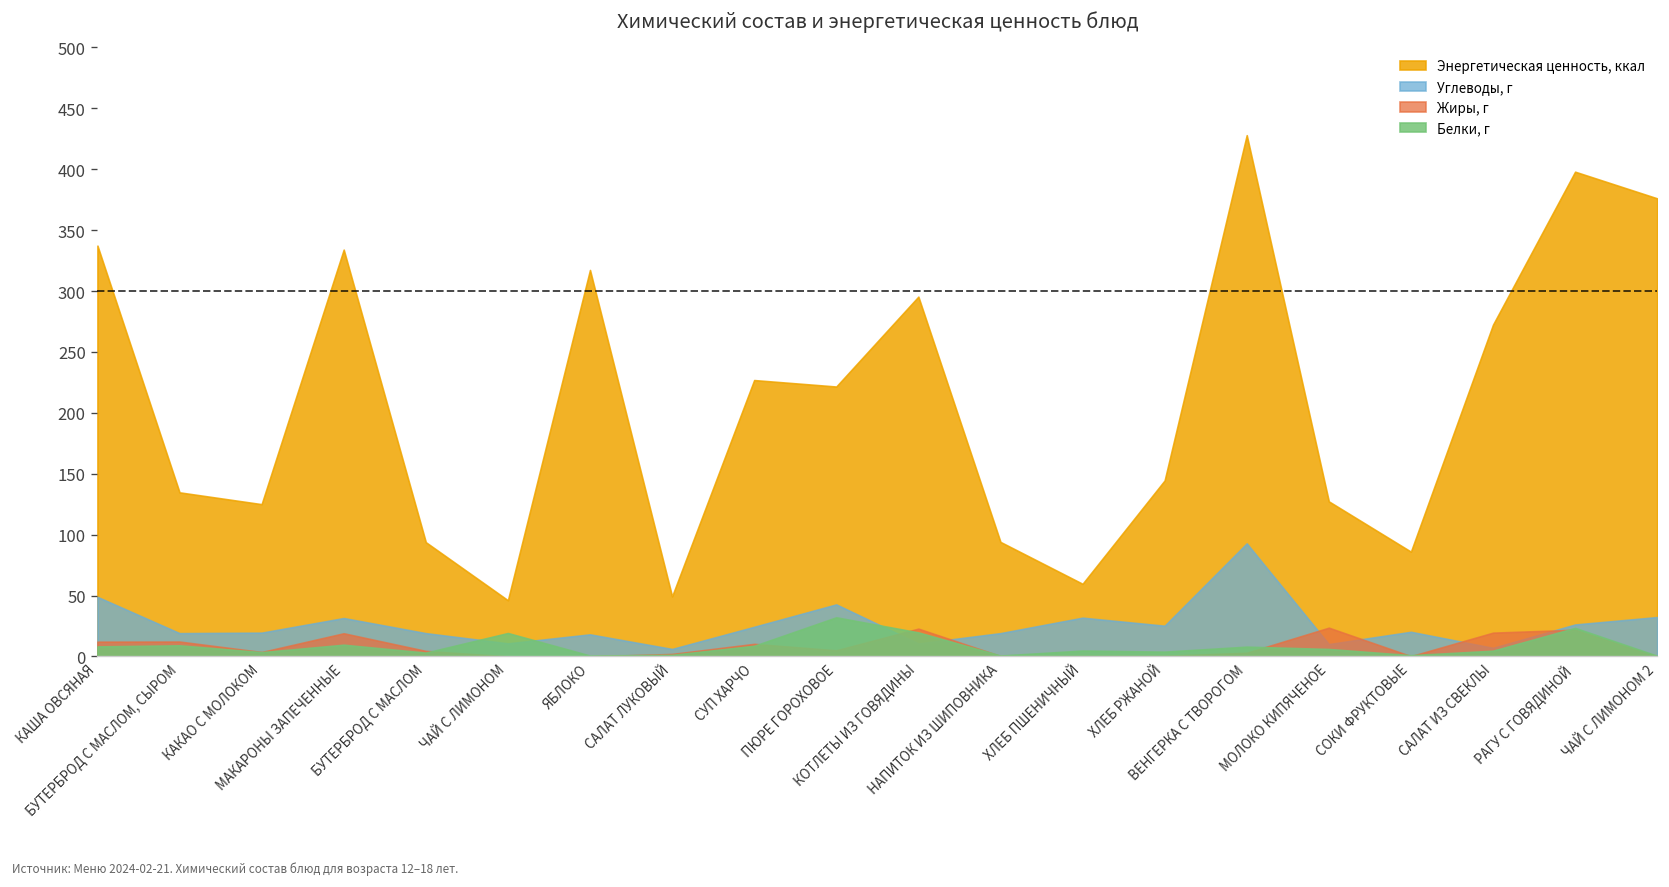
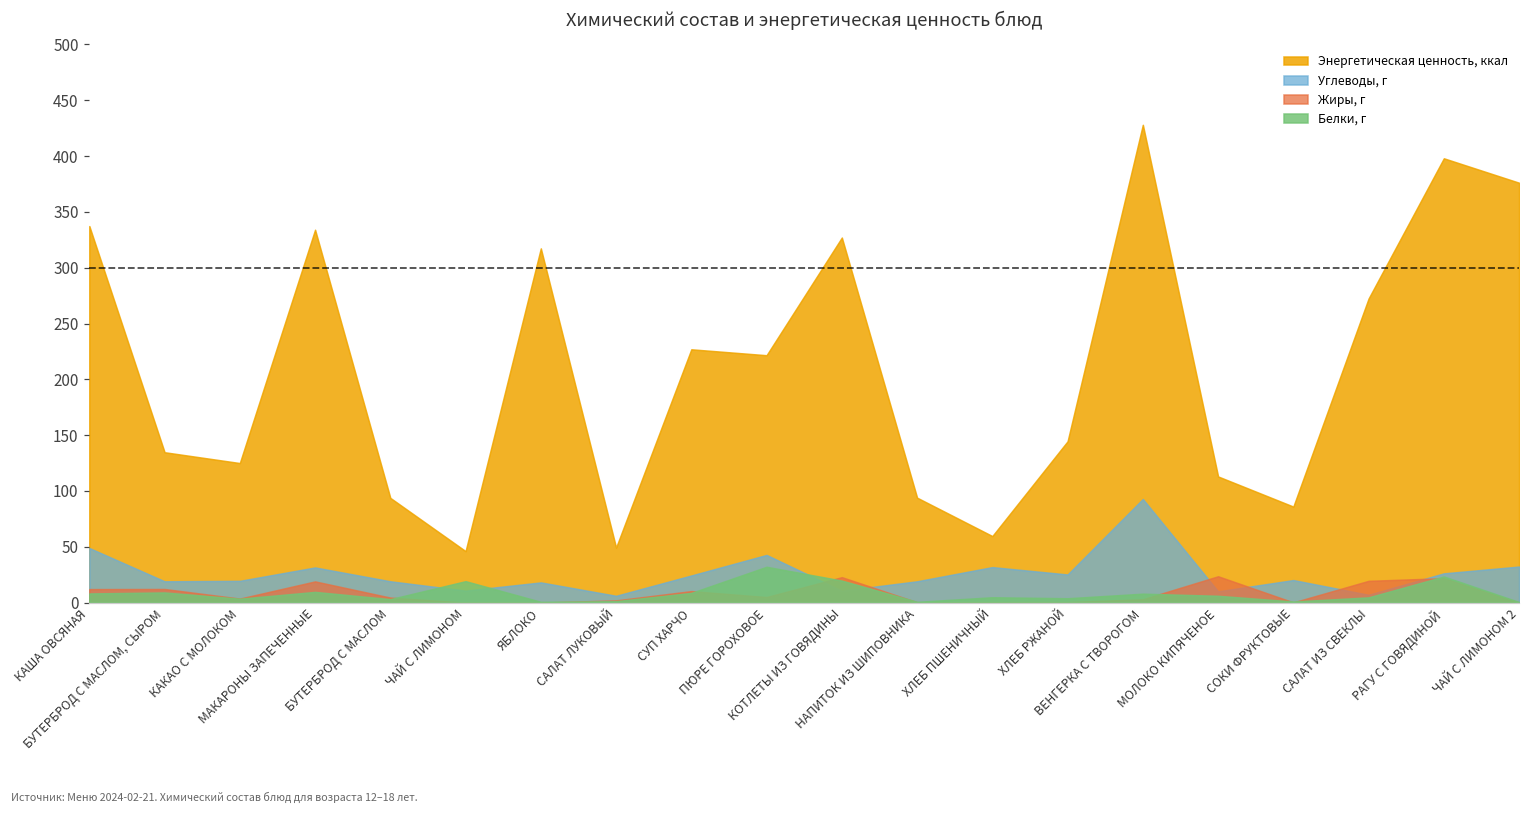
  {
    "Энергетическая ценность, ккал": {
      "КАША ОВСЯНАЯ": 337,
      "БУТЕРБРОД С МАСЛОМ, СЫРОМ": 135,
      "КАКАО С МОЛОКОМ": 125,
      "МАКАРОНЫ ЗАПЕЧЕННЫЕ": 334,
      "БУТЕРБРОД С МАСЛОМ": 94,
      "ЧАЙ С ЛИМОНОМ": 46,
      "ЯБЛОКО": 317,
      "САЛАТ ЛУКОВЫЙ": 49,
      "СУП ХАРЧО": 227,
      "ПЮРЕ ГОРОХОВОЕ": 222,
-     "КОТЛЕТЫ ИЗ ГОВЯДИНЫ": 295,
+     "КОТЛЕТЫ ИЗ ГОВЯДИНЫ": 327,
      "НАПИТОК ИЗ ШИПОВНИКА": 94,
      "ХЛЕБ ПШЕНИЧНЫЙ": 60,
      "ХЛЕБ РЖАНОЙ": 145,
      "ВЕНГЕРКА С ТВОРОГОМ": 428,
-     "МОЛОКО КИПЯЧЕНОЕ": 127,
+     "МОЛОКО КИПЯЧЕНОЕ": 113,
      "СОКИ ФРУКТОВЫЕ": 86,
      "САЛАТ ИЗ СВЕКЛЫ": 272,
      "РАГУ С ГОВЯДИНОЙ": 398,
      "ЧАЙ С ЛИМОНОМ 2": 376
    },
    "Углеводы, г": {
      "КАША ОВСЯНАЯ": 49,
      "БУТЕРБРОД С МАСЛОМ, СЫРОМ": 19,
      "КАКАО С МОЛОКОМ": 20,
      "МАКАРОНЫ ЗАПЕЧЕННЫЕ": 32,
      "БУТЕРБРОД С МАСЛОМ": 19,
      "ЧАЙ С ЛИМОНОМ": 11,
      "ЯБЛОКО": 18,
      "САЛАТ ЛУКОВЫЙ": 6,
      "СУП ХАРЧО": 24,
      "ПЮРЕ ГОРОХОВОЕ": 43,
      "КОТЛЕТЫ ИЗ ГОВЯДИНЫ": 11,
      "НАПИТОК ИЗ ШИПОВНИКА": 19,
      "ХЛЕБ ПШЕНИЧНЫЙ": 32,
      "ХЛЕБ РЖАНОЙ": 25,
      "ВЕНГЕРКА С ТВОРОГОМ": 93,
      "МОЛОКО КИПЯЧЕНОЕ": 10,
      "СОКИ ФРУКТОВЫЕ": 20,
      "РАГУ С ГОВЯДИНОЙ": 26,
      "ЧАЙ С ЛИМОНОМ 2": 32
    },
    "Жиры, г": {
      "КАША ОВСЯНАЯ": 12,
      "БУТЕРБРОД С МАСЛОМ, СЫРОМ": 12,
      "МАКАРОНЫ ЗАПЕЧЕННЫЕ": 19,
      "ЧАЙ С ЛИМОНОМ": 0,
      "ПЮРЕ ГОРОХОВОЕ": 5,
      "КОТЛЕТЫ ИЗ ГОВЯДИНЫ": 23,
      "ВЕНГЕРКА С ТВОРОГОМ": 3,
      "МОЛОКО КИПЯЧЕНОЕ": 24,
      "САЛАТ ИЗ СВЕКЛЫ": 20
    },
    "Белки, г": {
      "КАША ОВСЯНАЯ": 8,
      "БУТЕРБРОД С МАСЛОМ, СЫРОМ": 9,
      "МАКАРОНЫ ЗАПЕЧЕННЫЕ": 10,
      "ЧАЙ С ЛИМОНОМ": 19,
      "ПЮРЕ ГОРОХОВОЕ": 32,
      "КОТЛЕТЫ ИЗ ГОВЯДИНЫ": 20,
      "ХЛЕБ ПШЕНИЧНЫЙ": 5,
      "ХЛЕБ РЖАНОЙ": 4,
      "ВЕНГЕРКА С ТВОРОГОМ": 8,
      "МОЛОКО КИПЯЧЕНОЕ": 6
    }
  }
